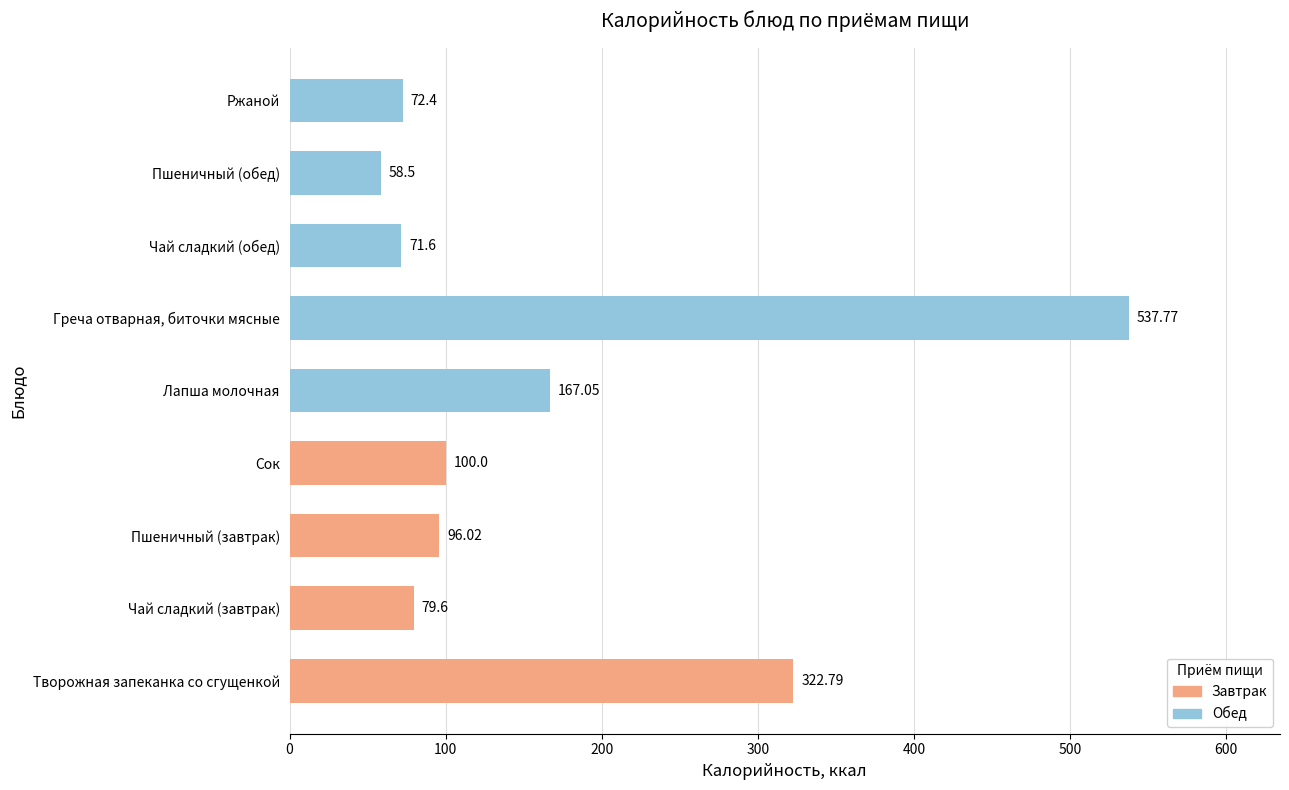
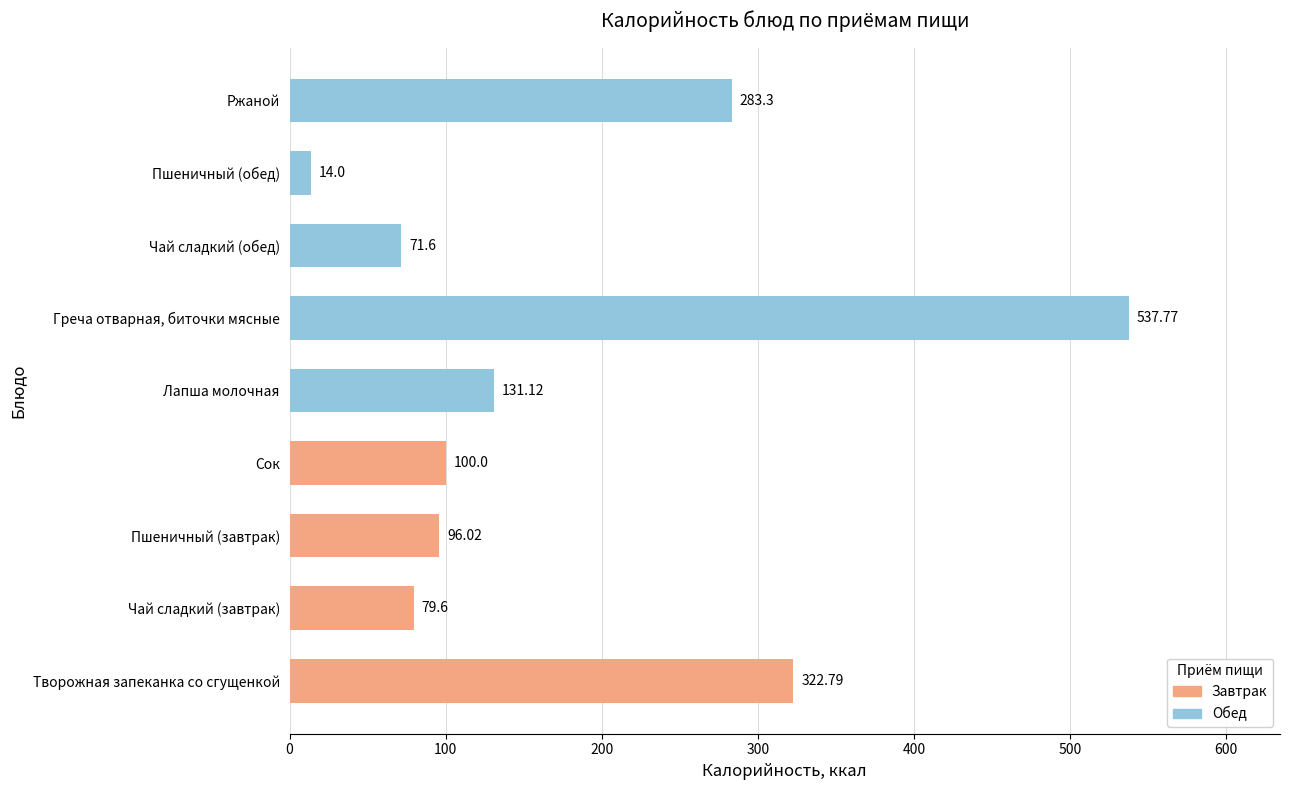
  {
-   "Ржаной": 72.4,
-   "Пшеничный (обед)": 58.5,
+   "Ржаной": 283.3,
+   "Пшеничный (обед)": 14.0,
    "Чай сладкий (обед)": 71.6,
    "Греча отварная, биточки мясные": 537.77,
-   "Лапша молочная": 167.05,
+   "Лапша молочная": 131.12,
    "Сок": 100.0,
    "Пшеничный (завтрак)": 96.02,
    "Чай сладкий (завтрак)": 79.6,
    "Творожная запеканка со сгущенкой": 322.79
  }
